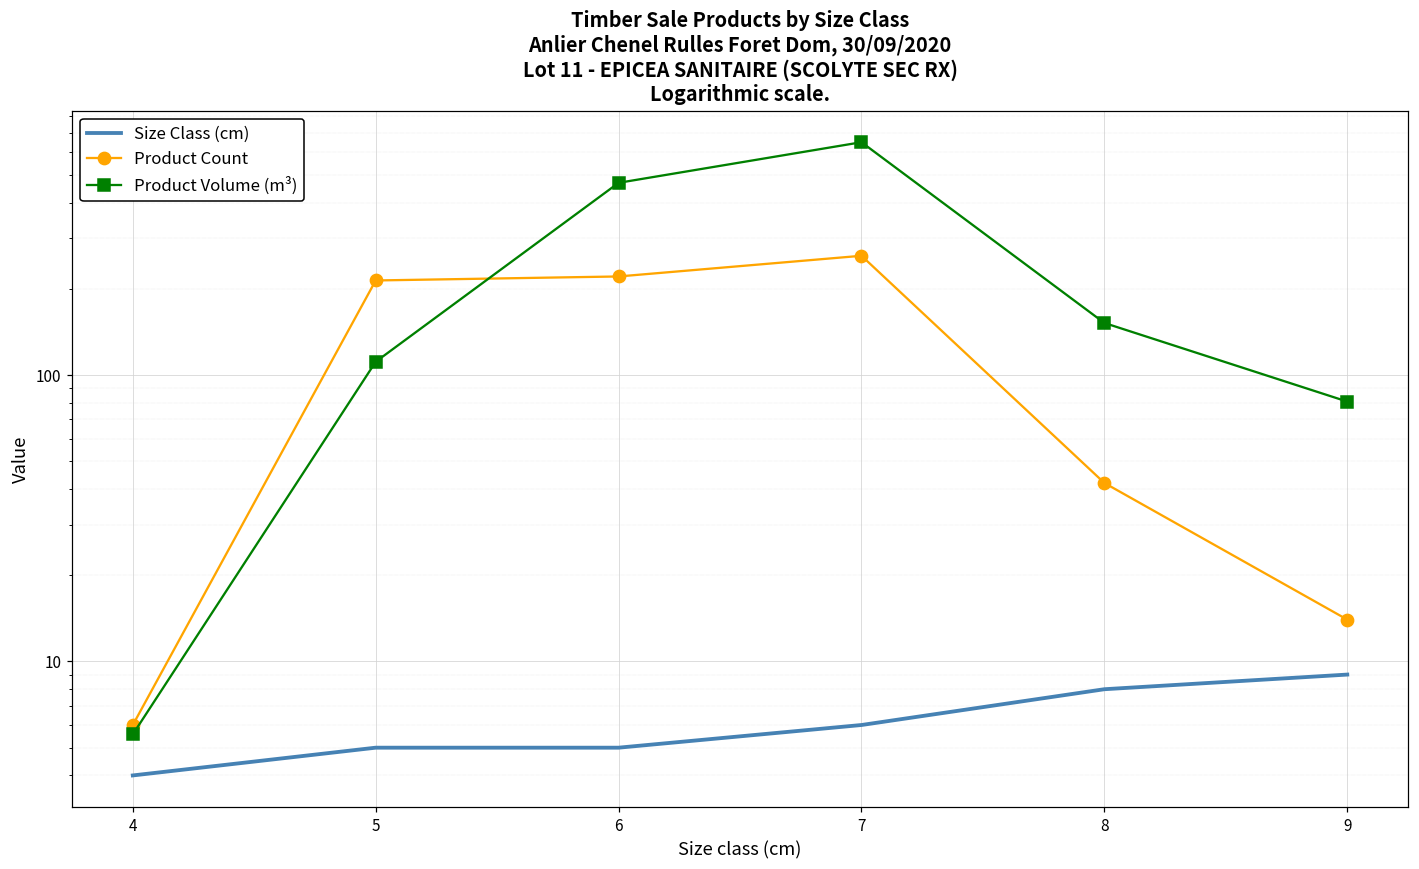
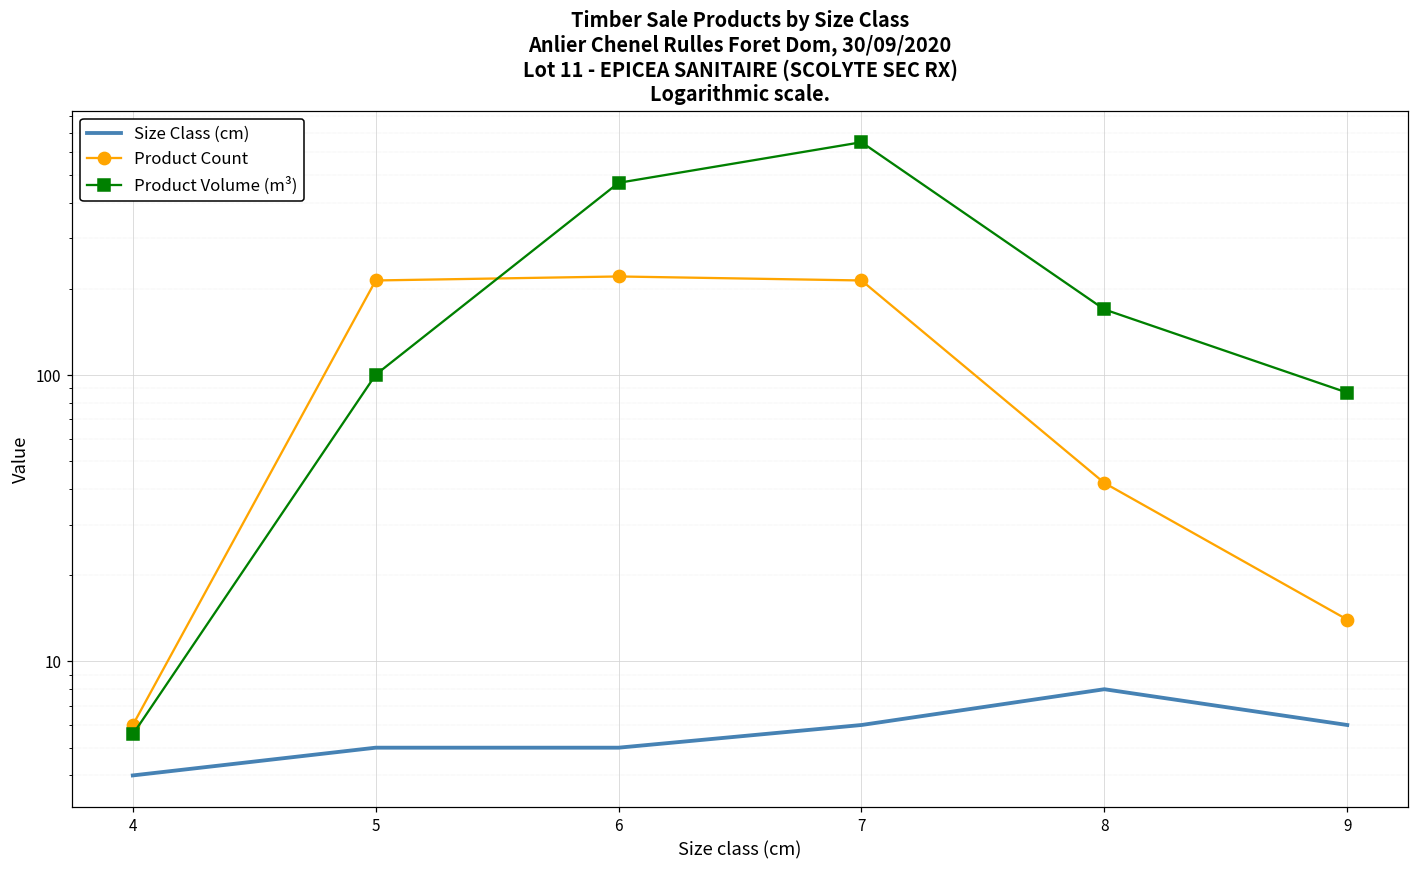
  {
    "Size Class (cm)": {
      "4": 4,
      "5": 5,
      "6": 5,
      "7": 6,
      "8": 8,
-     "9": 9
+     "9": 6
    },
    "Product Count": {
      "4": 6,
      "5": 210,
      "6": 220,
-     "7": 260,
+     "7": 210,
      "8": 42,
      "9": 14
    },
    "Product Volume (m³)": {
      "4": 5.6,
-     "5": 111,
+     "5": 100,
      "6": 470,
      "7": 650,
-     "8": 150,
-     "9": 81
+     "8": 170,
+     "9": 87
    }
  }
